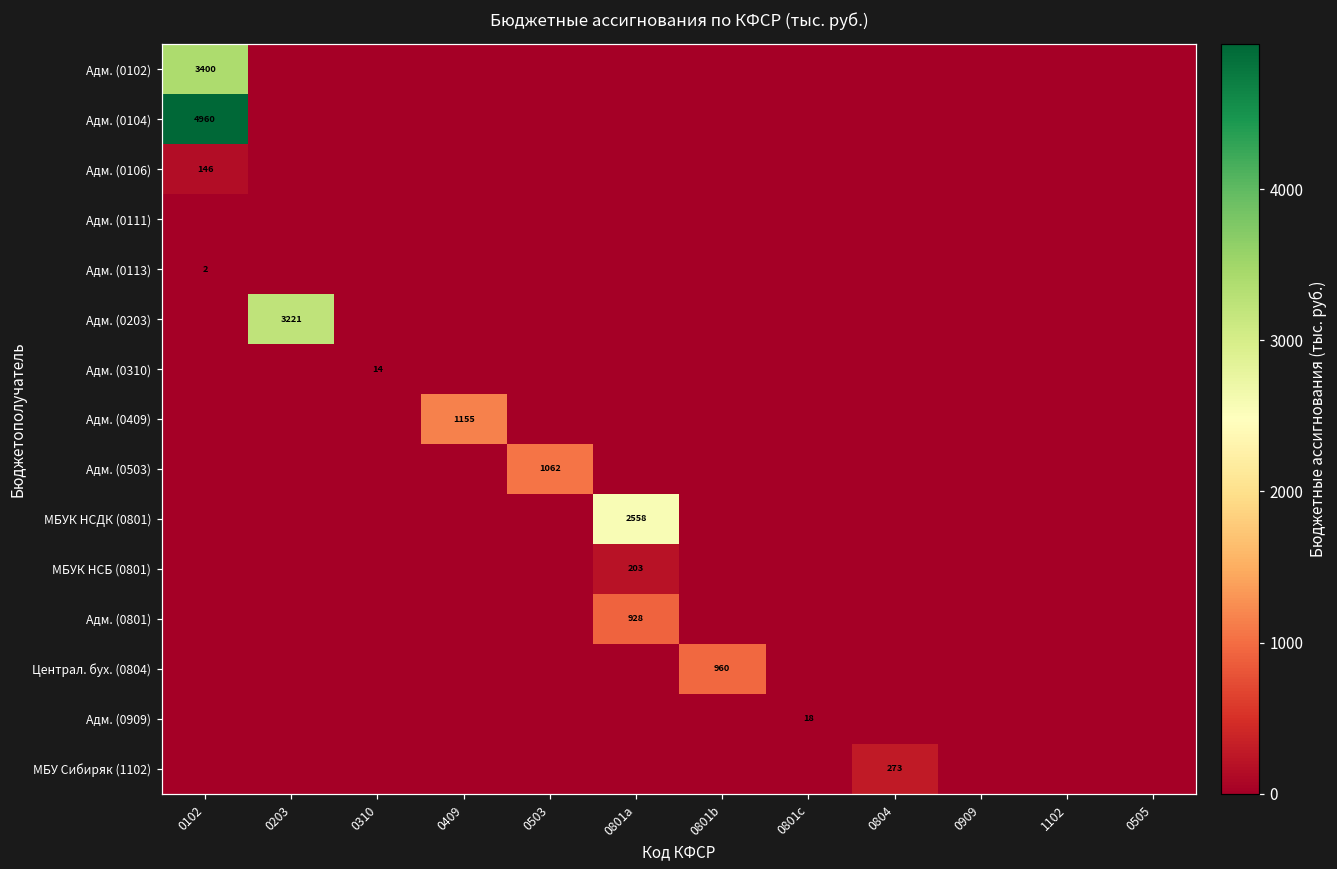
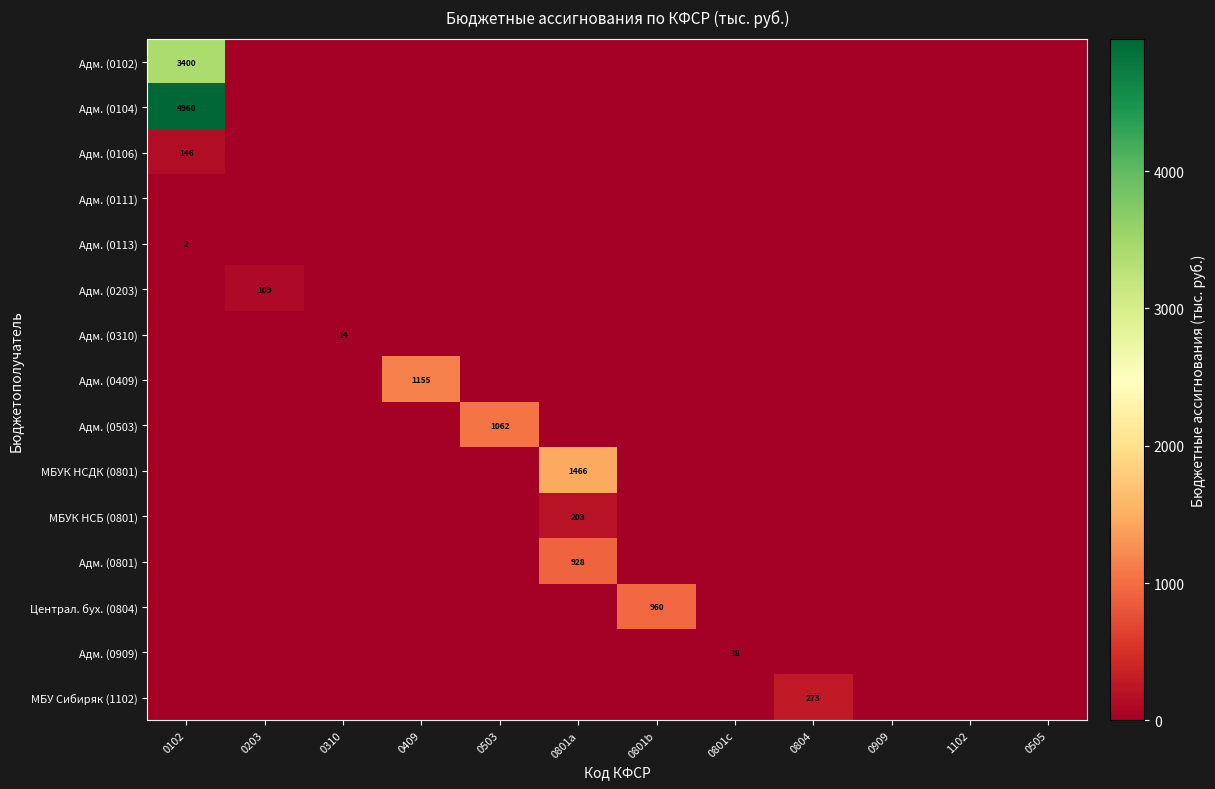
  {
    "Адм. (0102)": {
      "0102": 3400
    },
    "Адм. (0104)": {
      "0102": 4960
    },
    "Адм. (0106)": {
      "0102": 146
    },
    "Адм. (0113)": {
      "0102": 2
    },
    "Адм. (0203)": {
-     "0203": 3221
+     "0203": 109
    },
    "Адм. (0310)": {
      "0310": 14
    },
    "Адм. (0409)": {
      "0409": 1155
    },
    "Адм. (0503)": {
      "0503": 1062
    },
    "МБУК НСДК (0801)": {
-     "0801a": 2558
+     "0801a": 1466
    },
    "МБУК НСБ (0801)": {
      "0801a": 203
    },
    "Адм. (0801)": {
      "0801a": 928
    },
    "Централ. бух. (0804)": {
      "0801b": 960
    },
    "Адм. (0909)": {
      "0801c": 18
    },
    "МБУ Сибиряк (1102)": {
      "0804": 273
    }
  }
